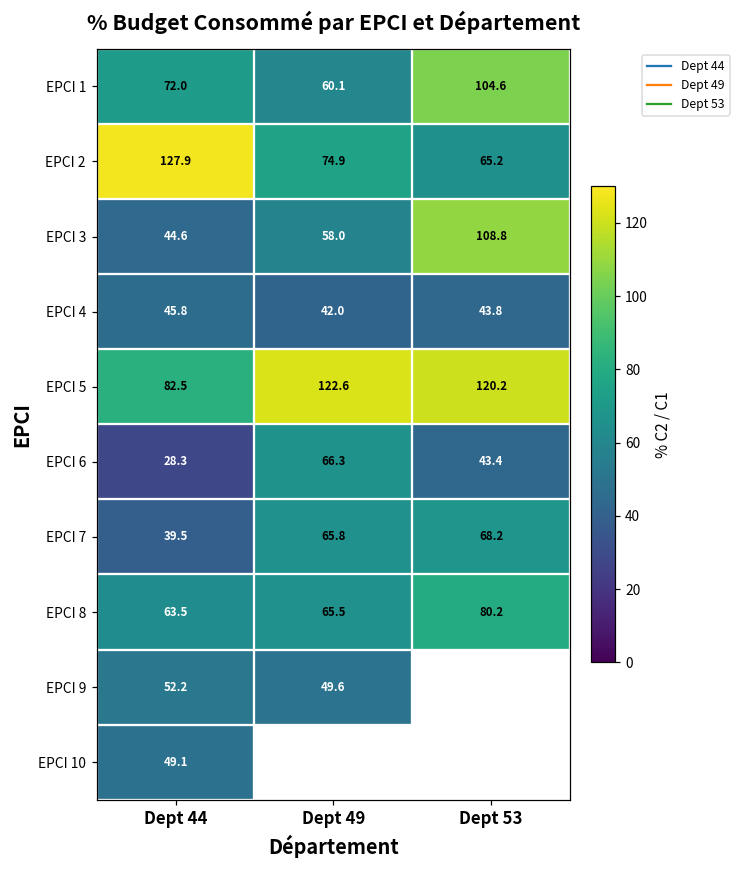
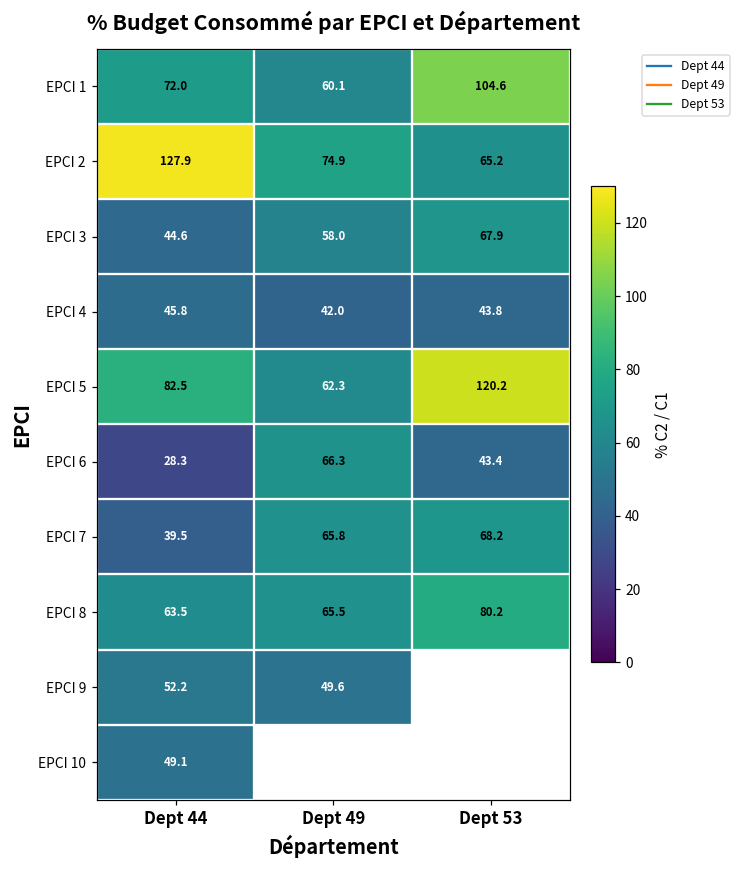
  {
    "EPCI 1": {
      "Dept 44": 72.0,
      "Dept 49": 60.1,
      "Dept 53": 104.6
    },
    "EPCI 2": {
      "Dept 44": 127.9,
      "Dept 49": 74.9,
      "Dept 53": 65.2
    },
    "EPCI 3": {
      "Dept 44": 44.6,
      "Dept 49": 58.0,
-     "Dept 53": 108.8
+     "Dept 53": 67.9
    },
    "EPCI 4": {
      "Dept 44": 45.8,
      "Dept 49": 42.0,
      "Dept 53": 43.8
    },
    "EPCI 5": {
      "Dept 44": 82.5,
-     "Dept 49": 122.6,
+     "Dept 49": 62.3,
      "Dept 53": 120.2
    },
    "EPCI 6": {
      "Dept 44": 28.3,
      "Dept 49": 66.3,
      "Dept 53": 43.4
    },
    "EPCI 7": {
      "Dept 44": 39.5,
      "Dept 49": 65.8,
      "Dept 53": 68.2
    },
    "EPCI 8": {
      "Dept 44": 63.5,
      "Dept 49": 65.5,
      "Dept 53": 80.2
    },
    "EPCI 9": {
      "Dept 44": 52.2,
      "Dept 49": 49.6
    },
    "EPCI 10": {
      "Dept 44": 49.1
    }
  }
